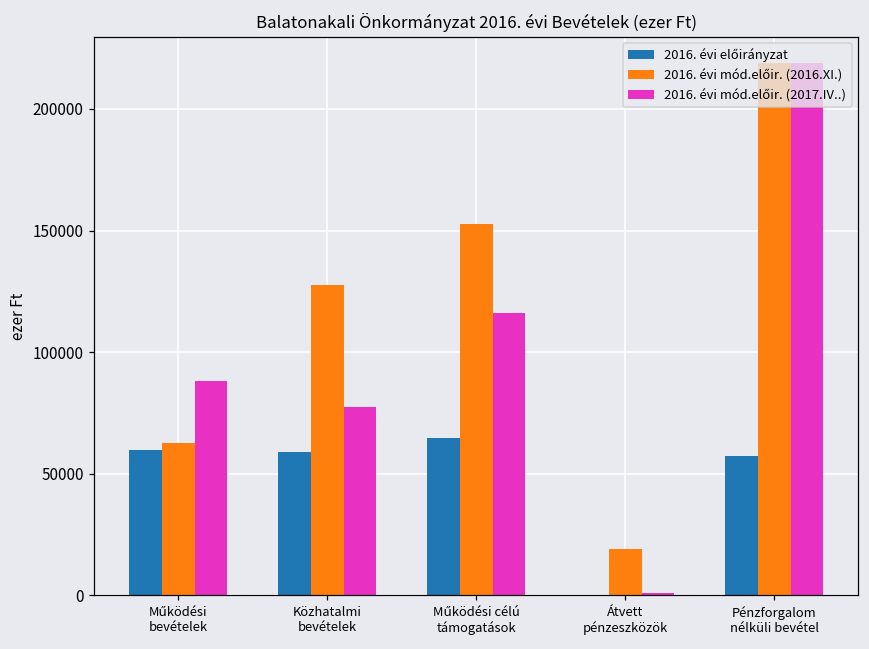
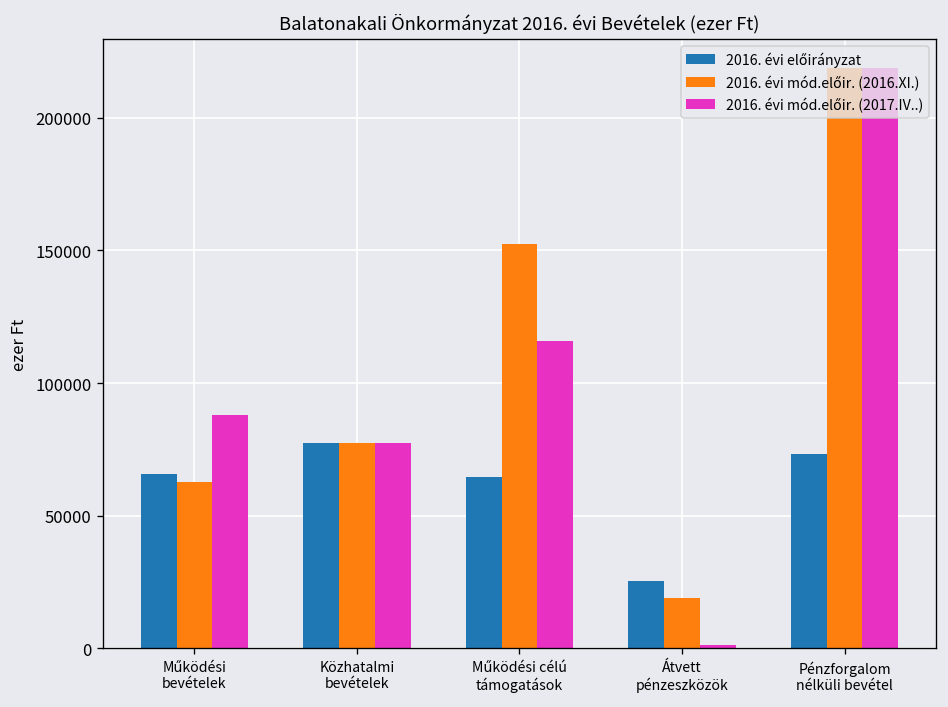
  {
    "2016. évi előirányzat": {
-     "Működési bevételek": 60000,
-     "Közhatalmi bevételek": 59000,
+     "Működési bevételek": 66000,
+     "Közhatalmi bevételek": 78000,
      "Működési célú támogatások": 64000,
-     "Átvett pénzeszközök": 0,
-     "Pénzforgalom nélküli bevétel": 57000
+     "Átvett pénzeszközök": 25000,
+     "Pénzforgalom nélküli bevétel": 73000
    },
    "2016. évi mód.előir. (2016.XI.)": {
      "Működési bevételek": 63000,
-     "Közhatalmi bevételek": 127000,
+     "Közhatalmi bevételek": 78000,
      "Működési célú támogatások": 152000,
      "Átvett pénzeszközök": 19000
    },
    "2016. évi mód.előir. (2017.IV..)": {
      "Működési bevételek": 88000,
      "Közhatalmi bevételek": 77000,
      "Működési célú támogatások": 116000
    }
  }
